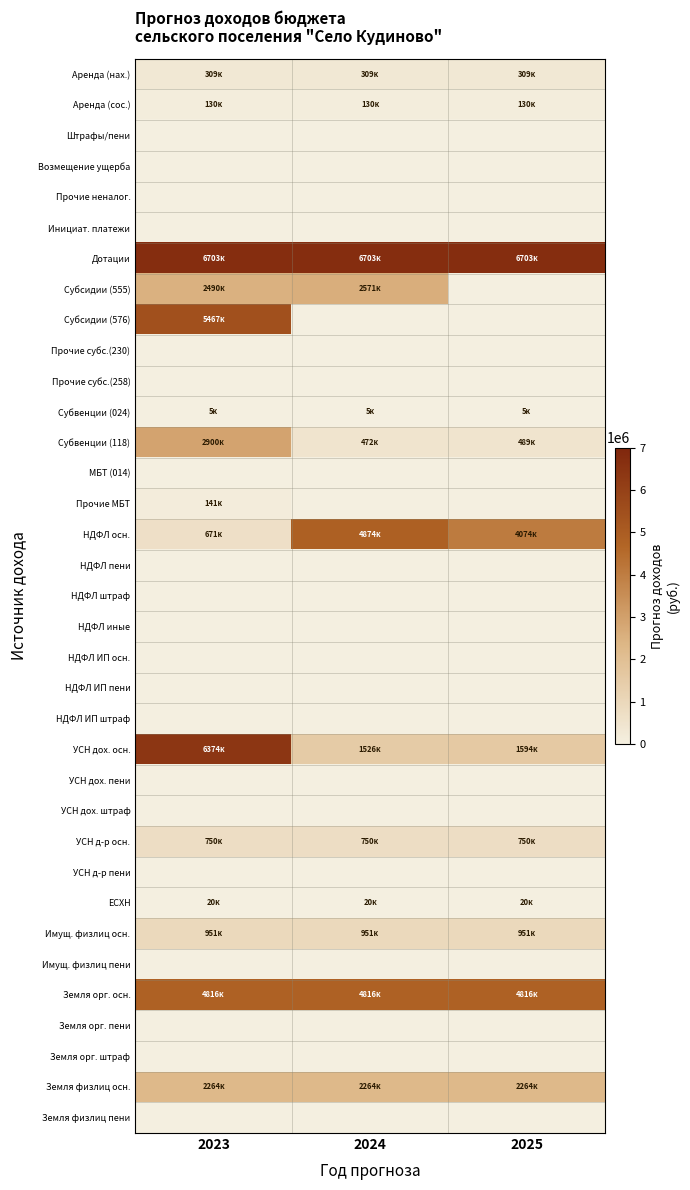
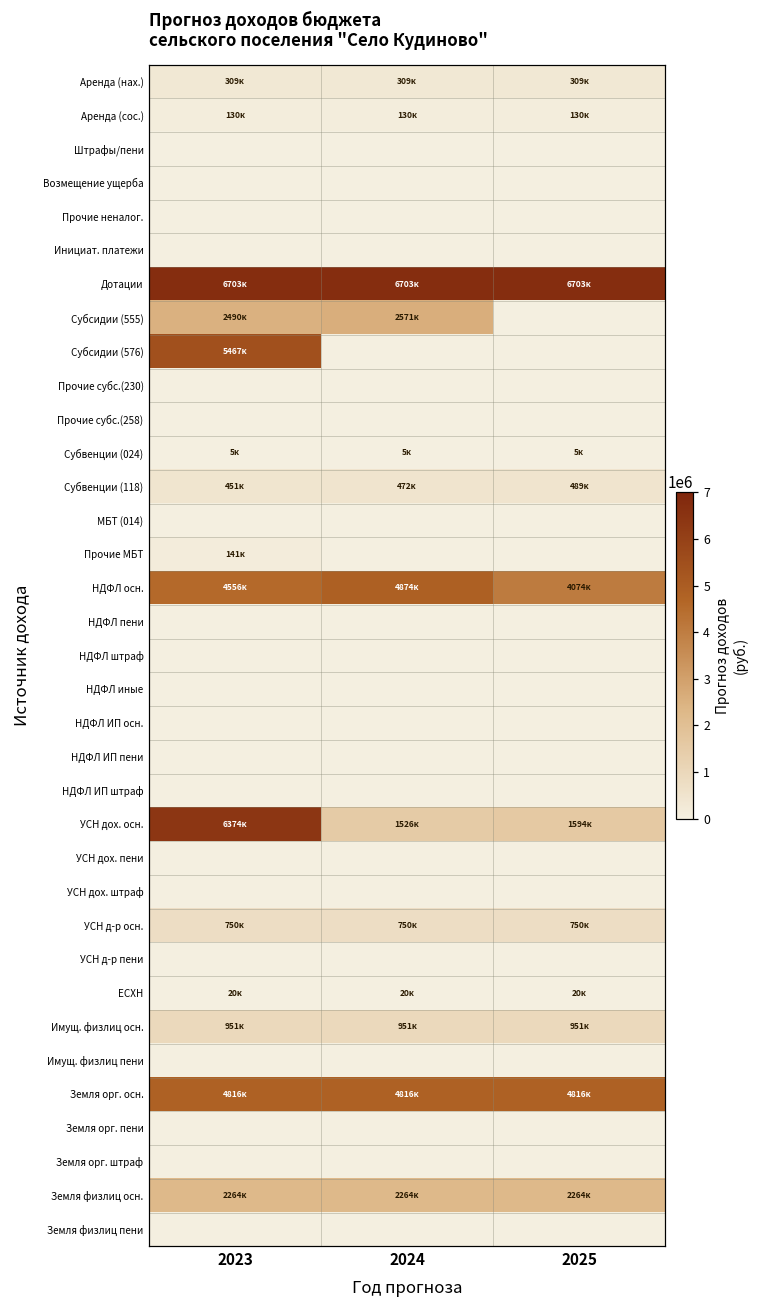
  {
    "Аренда (нах.)": {
      "2023": "309к",
      "2024": "309к",
      "2025": "309к"
    },
    "Аренда (сос.)": {
      "2023": "130к",
      "2024": "130к",
      "2025": "130к"
    },
    "Дотации": {
      "2023": "6703к",
      "2024": "6703к",
      "2025": "6703к"
    },
    "Субсидии (555)": {
      "2023": "2490к",
      "2024": "2571к"
    },
    "Субсидии (576)": {
      "2023": "5467к"
    },
    "Субвенции (024)": {
      "2023": "5к",
      "2024": "5к",
      "2025": "5к"
    },
    "Субвенции (118)": {
-     "2023": "2900к",
+     "2023": "451к",
      "2024": "472к",
      "2025": "489к"
    },
    "Прочие МБТ": {
      "2023": "141к"
    },
    "НДФЛ осн.": {
-     "2023": "671к",
+     "2023": "4556к",
      "2024": "4874к",
      "2025": "4074к"
    },
    "УСН дох. осн.": {
      "2023": "6374к",
      "2024": "1526к",
      "2025": "1594к"
    },
    "УСН д-р осн.": {
      "2023": "750к",
      "2024": "750к",
      "2025": "750к"
    },
    "ЕСХН": {
      "2023": "20к",
      "2024": "20к",
      "2025": "20к"
    },
    "Имущ. физлиц осн.": {
      "2023": "951к",
      "2024": "951к",
      "2025": "951к"
    },
    "Земля орг. осн.": {
      "2023": "4816к",
      "2024": "4816к",
      "2025": "4816к"
    },
    "Земля физлиц осн.": {
      "2023": "2264к",
      "2024": "2264к",
      "2025": "2264к"
    }
  }
